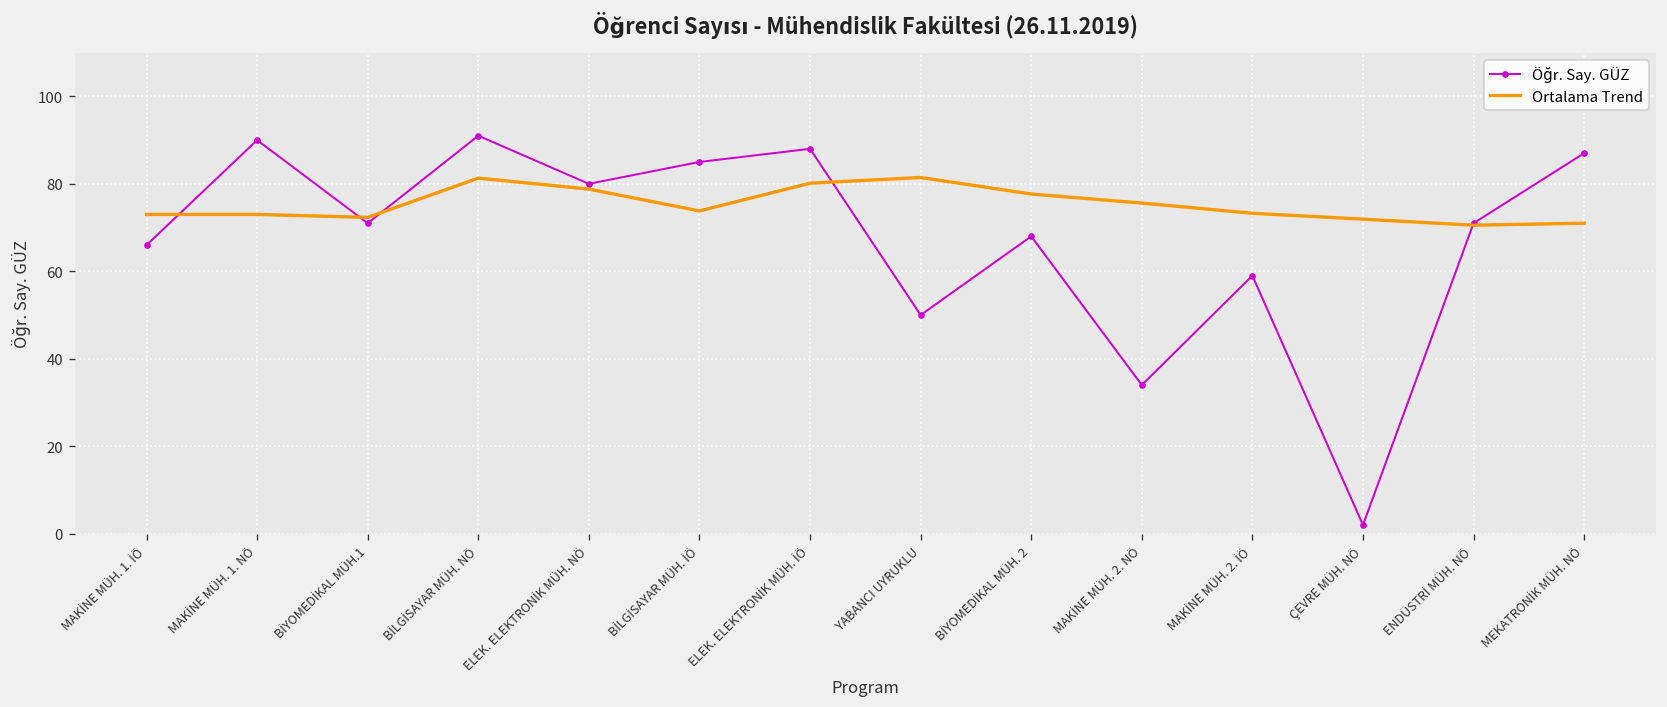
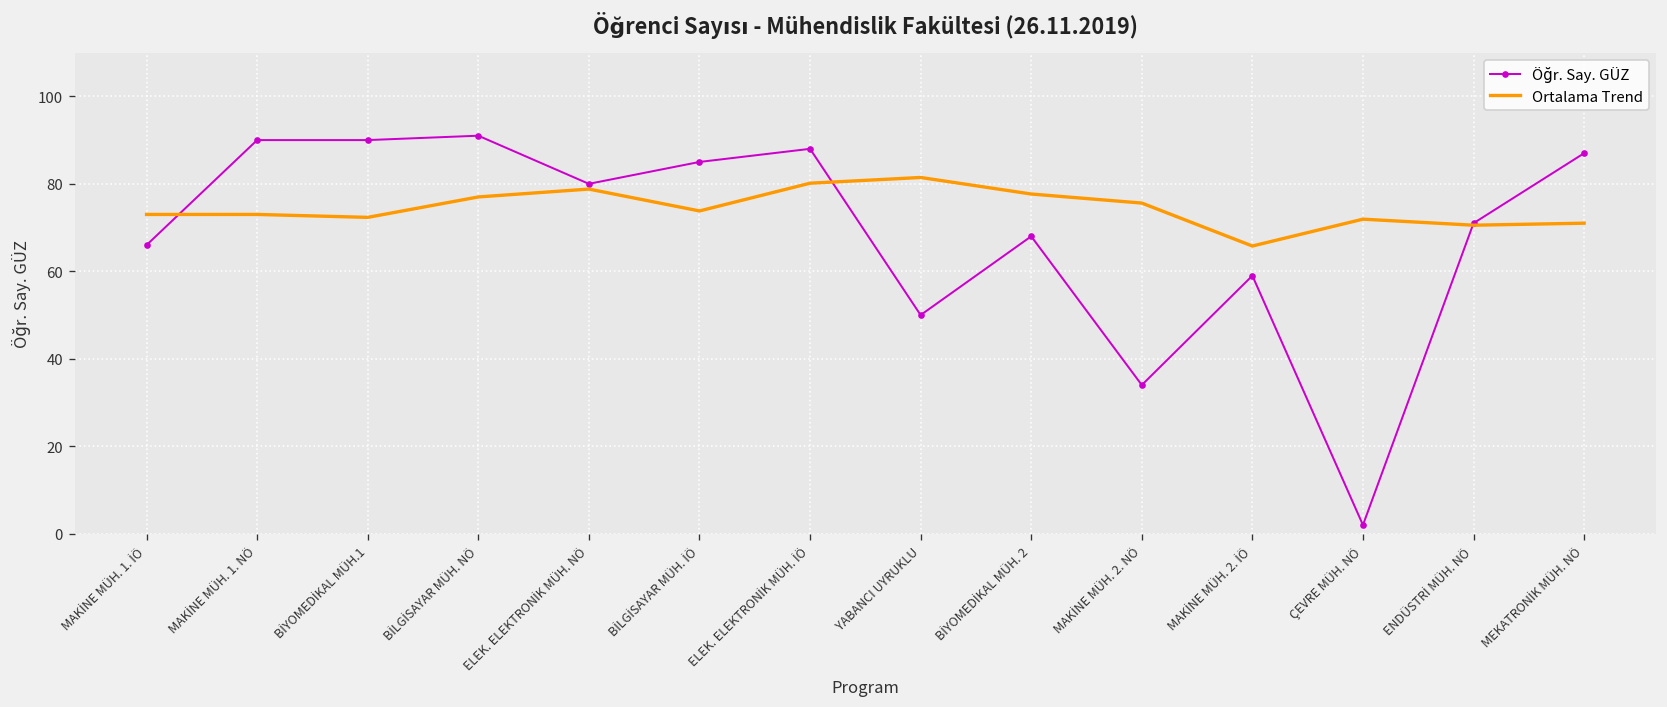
  {
    "Öğr. Say. GÜZ": {
      "MAKİNE MÜH. 1. İÖ": 66,
      "MAKİNE MÜH. 1. NÖ": 90,
-     "BİYOMEDİKAL MÜH.1": 71,
+     "BİYOMEDİKAL MÜH.1": 90,
      "BİLGİSAYAR MÜH. NÖ": 91,
      "ELEK. ELEKTRONİK MÜH. NÖ": 80,
      "BİLGİSAYAR MÜH. İÖ": 85,
      "ELEK. ELEKTRONİK MÜH. İÖ": 88,
      "YABANCI UYRUKLU": 50,
      "BİYOMEDİKAL MÜH. 2": 68,
      "MAKİNE MÜH. 2. NÖ": 34,
      "MAKİNE MÜH. 2. İÖ": 59,
      "ÇEVRE MÜH. NÖ": 2,
      "MEKATRONİK MÜH. NÖ": 87
    },
    "Ortalama Trend": {
      "MAKİNE MÜH. 1. İÖ": 73,
      "MAKİNE MÜH. 1. NÖ": 73,
      "BİYOMEDİKAL MÜH.1": 72,
-     "BİLGİSAYAR MÜH. NÖ": 81,
+     "BİLGİSAYAR MÜH. NÖ": 77,
      "ELEK. ELEKTRONİK MÜH. NÖ": 79,
      "BİLGİSAYAR MÜH. İÖ": 74,
      "ELEK. ELEKTRONİK MÜH. İÖ": 80,
      "YABANCI UYRUKLU": 81,
      "BİYOMEDİKAL MÜH. 2": 78,
      "MAKİNE MÜH. 2. NÖ": 76,
-     "MAKİNE MÜH. 2. İÖ": 73,
+     "MAKİNE MÜH. 2. İÖ": 66,
      "ÇEVRE MÜH. NÖ": 72,
      "MEKATRONİK MÜH. NÖ": 71
    }
  }
